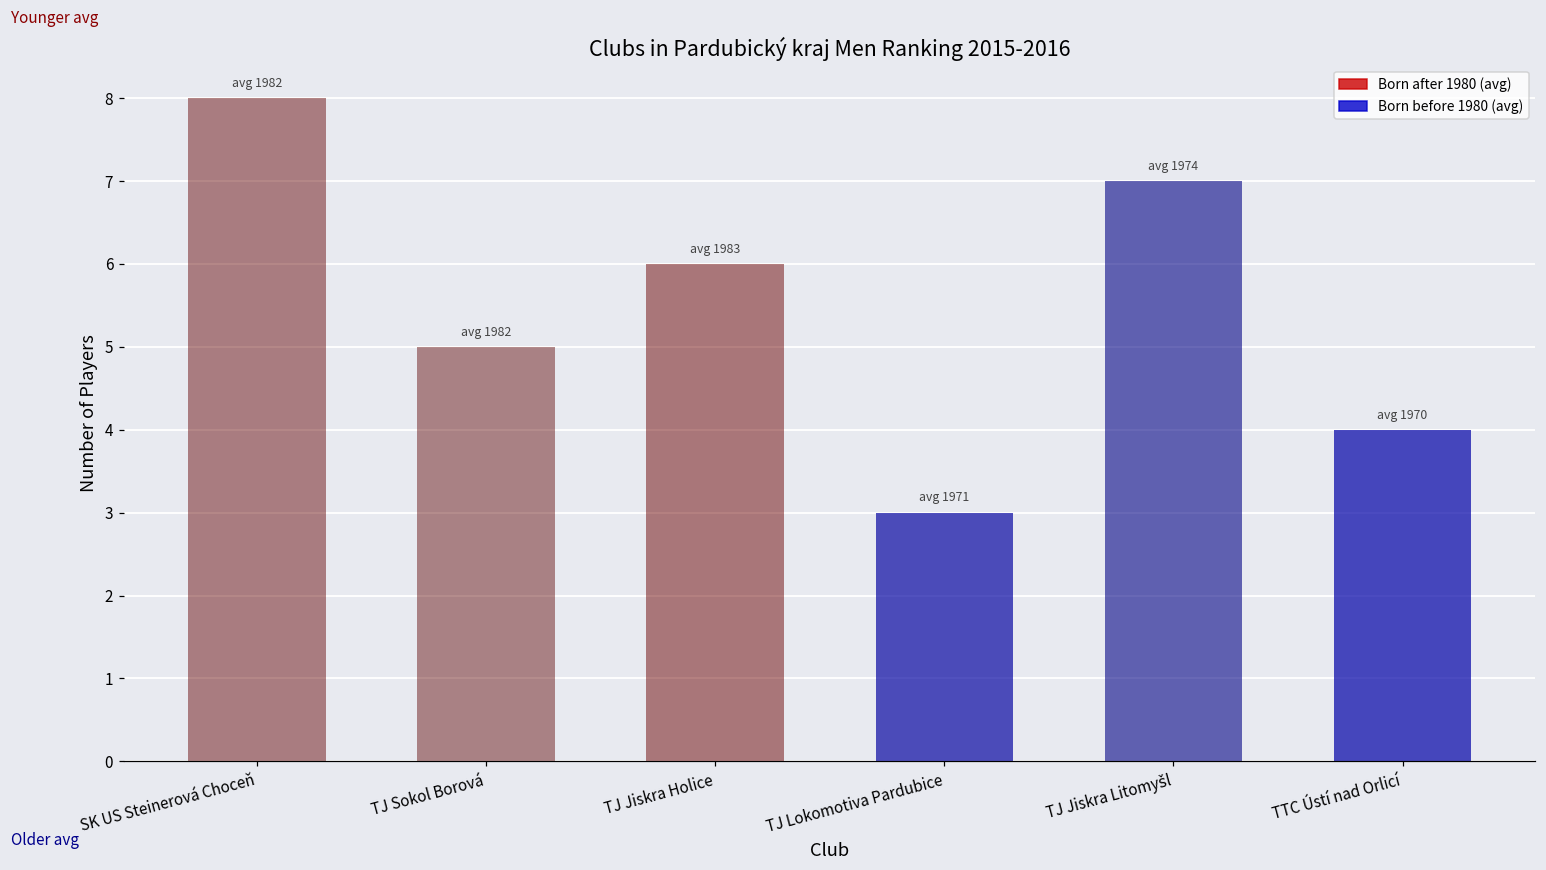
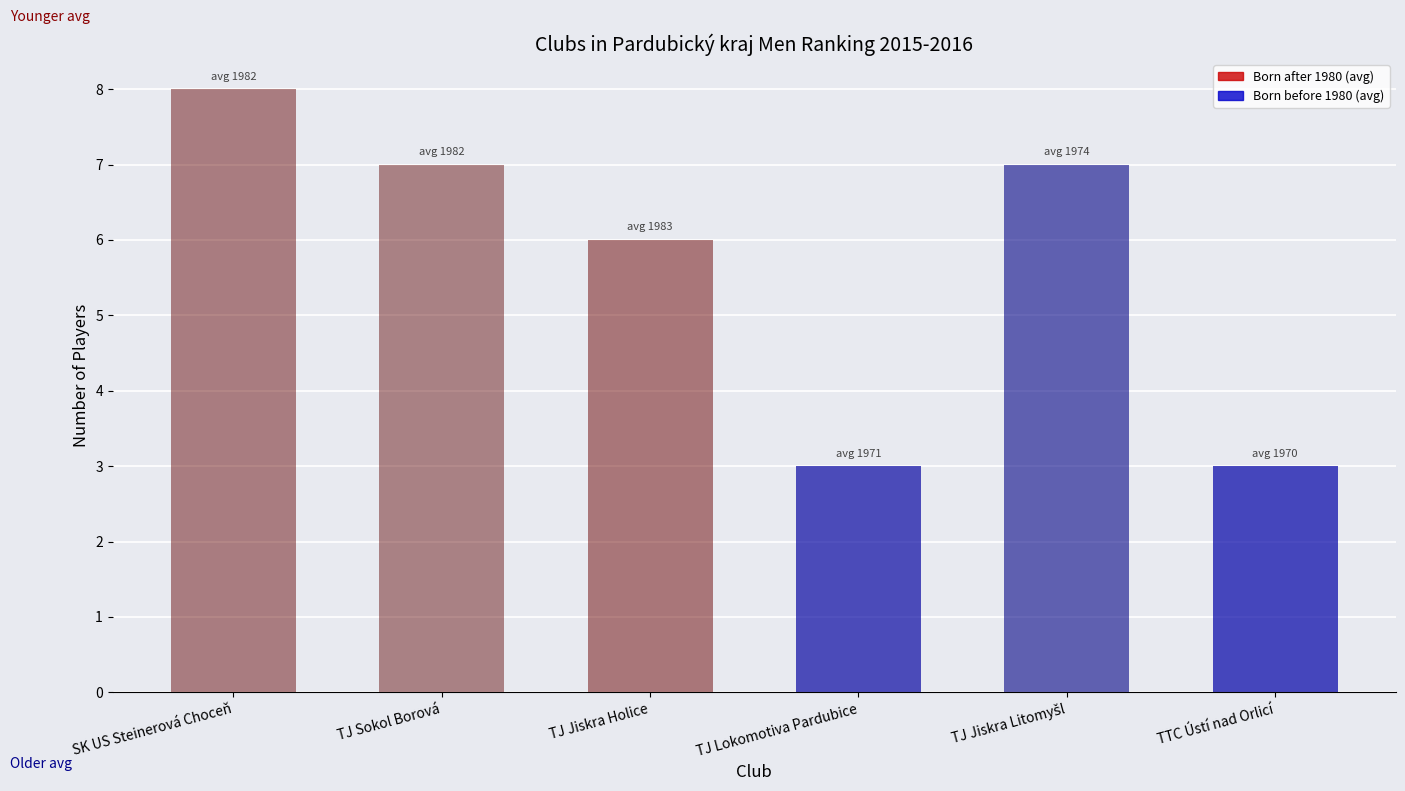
  {
-   "TJ Sokol Borová": 5,
-   "TTC Ústí nad Orlicí": 4
+   "TJ Sokol Borová": 7,
+   "TTC Ústí nad Orlicí": 3
  }
